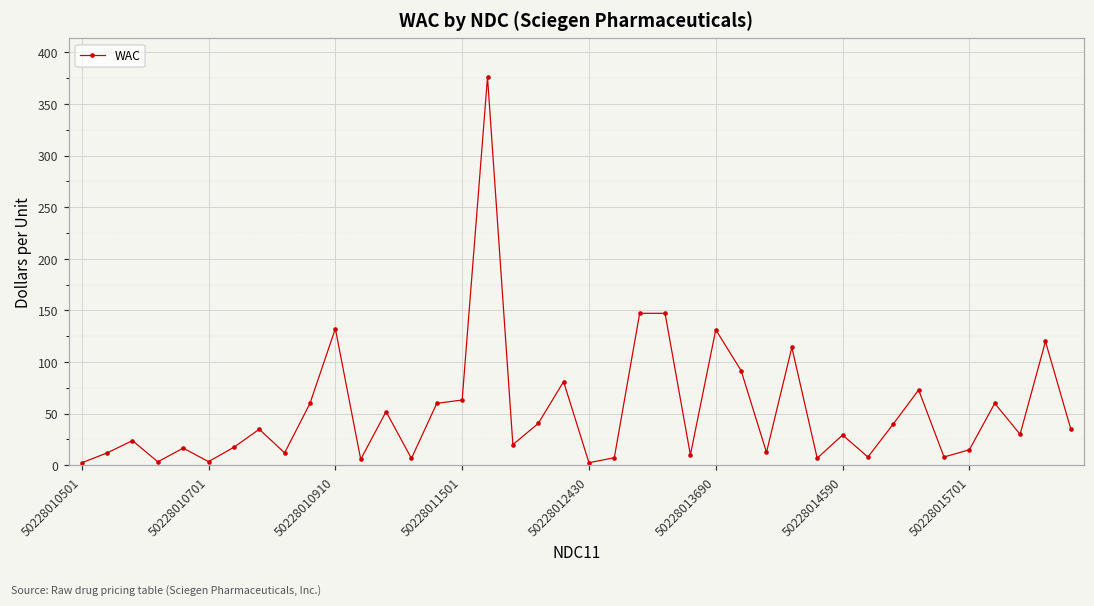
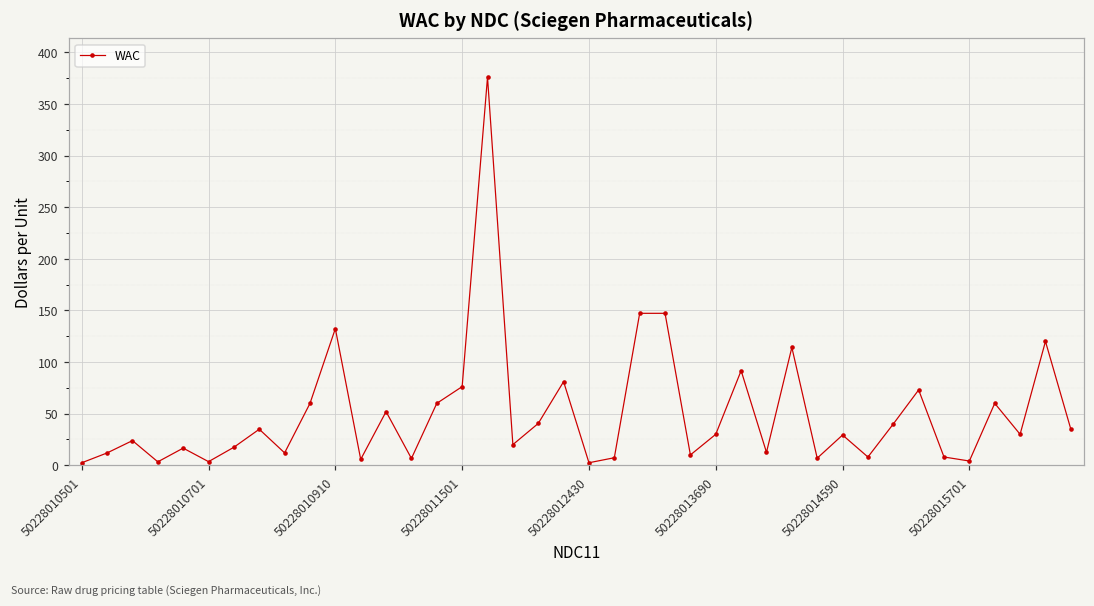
  {
    "50228010501": 0,
    "50228010701": 0,
    "50228010910": 130,
-   "50228011501": 60,
+   "50228011501": 80,
    "50228012430": 0,
-   "50228013690": 130,
+   "50228013690": 30,
    "50228014590": 30,
-   "50228015701": 20
+   "50228015701": 0
  }
